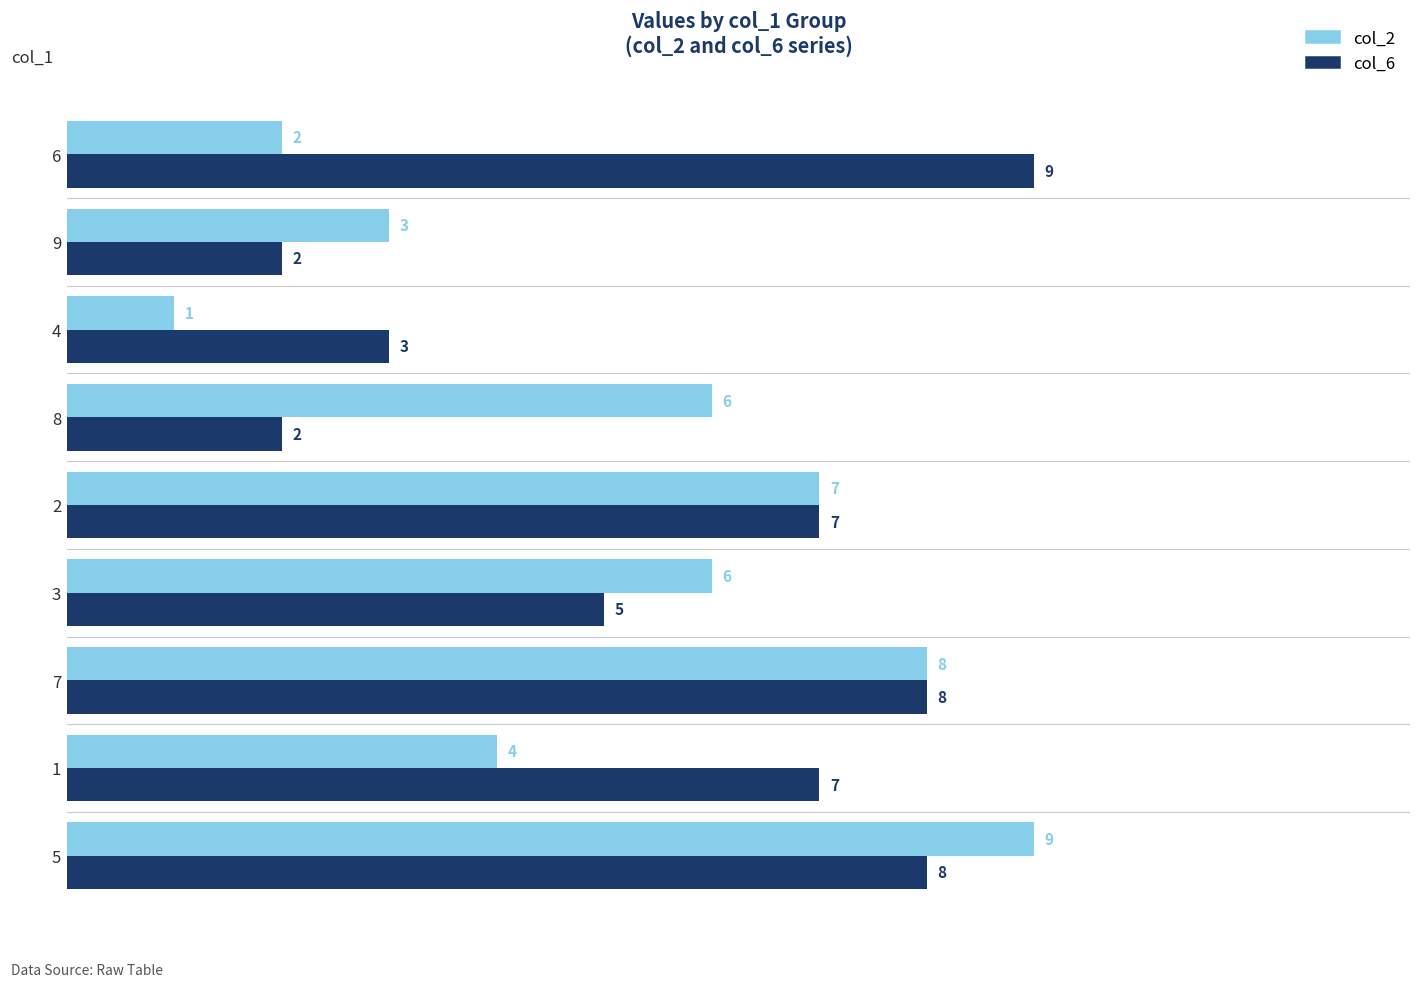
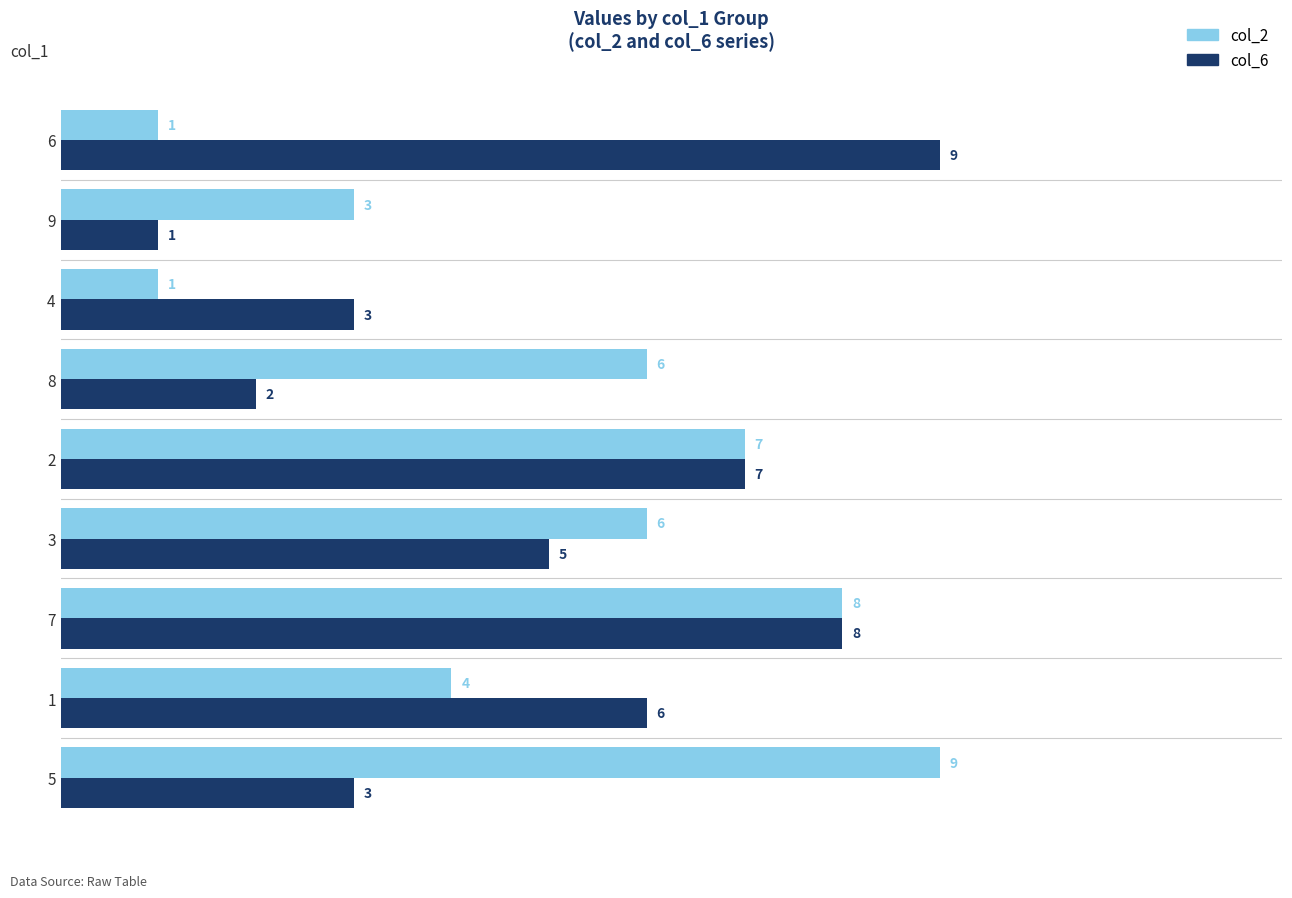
  {
    "col_2": {
-     "6": 2,
+     "6": 1,
      "9": 3,
      "4": 1,
      "8": 6,
      "2": 7,
      "3": 6,
      "7": 8,
      "1": 4,
      "5": 9
    },
    "col_6": {
      "6": 9,
-     "9": 2,
+     "9": 1,
      "4": 3,
      "8": 2,
      "2": 7,
      "3": 5,
      "7": 8,
-     "1": 7,
-     "5": 8
+     "1": 6,
+     "5": 3
    }
  }
